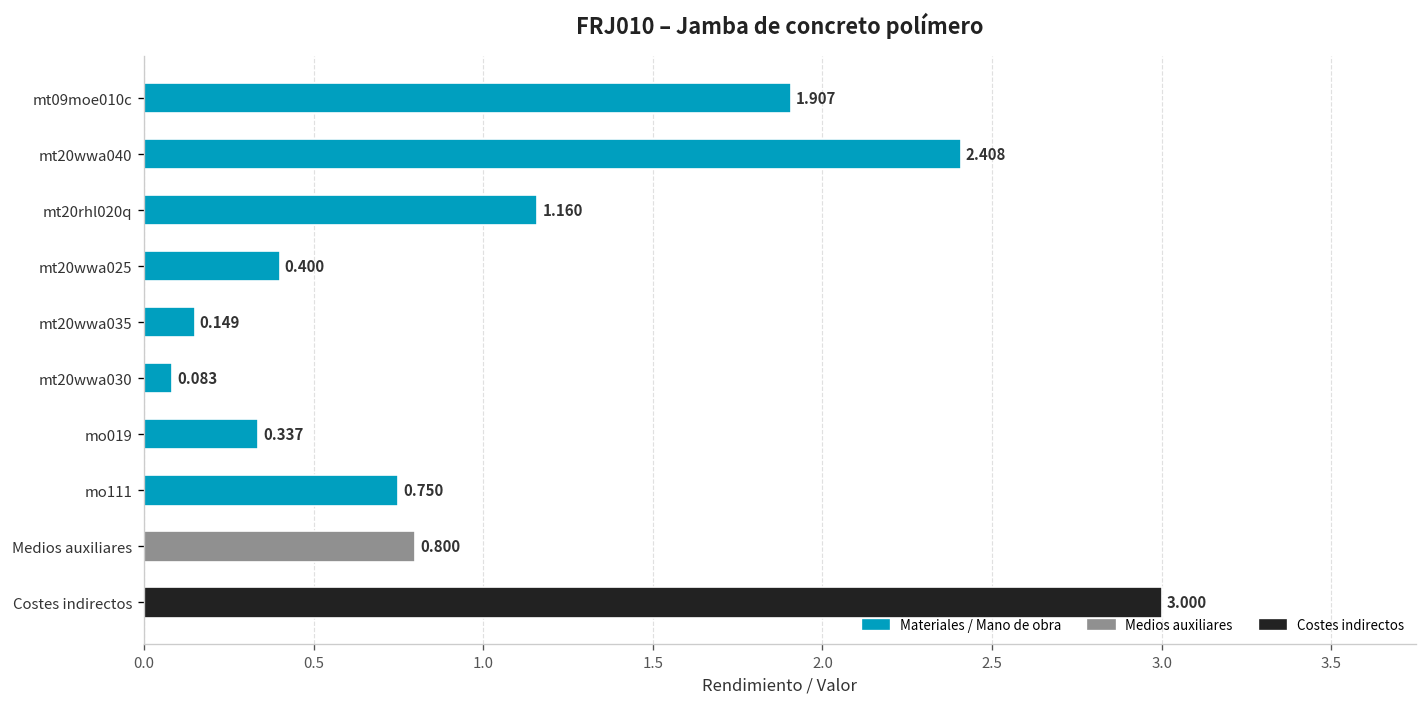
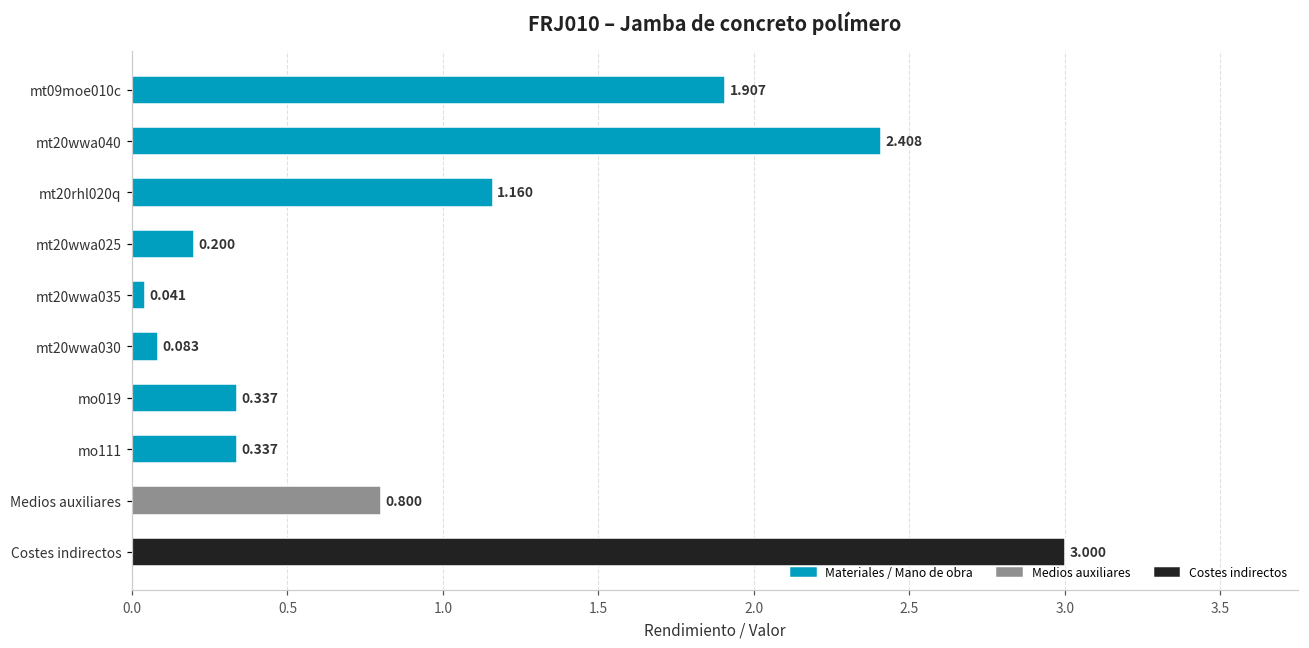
  {
    "mt09moe010c": 1.907,
    "mt20wwa040": 2.408,
    "mt20rhl020q": 1.160,
-   "mt20wwa025": 0.400,
-   "mt20wwa035": 0.149,
+   "mt20wwa025": 0.200,
+   "mt20wwa035": 0.041,
    "mt20wwa030": 0.083,
    "mo019": 0.337,
-   "mo111": 0.750,
+   "mo111": 0.337,
    "Medios auxiliares": 0.800,
    "Costes indirectos": 3.000
  }
